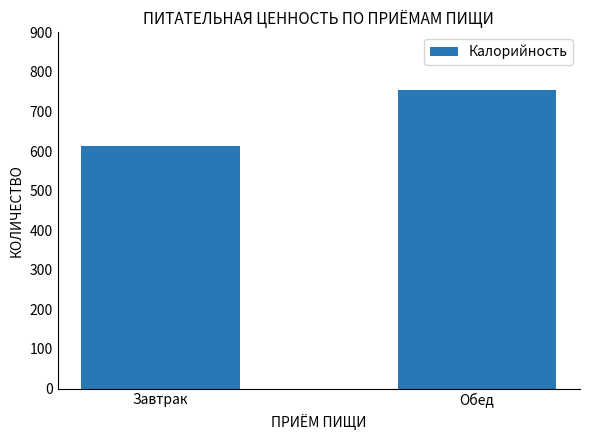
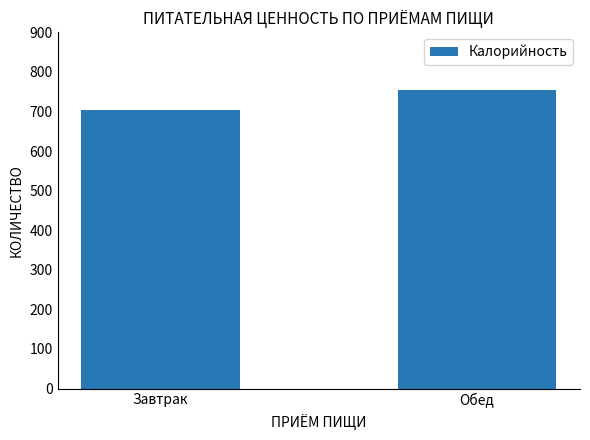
  {
-   "Завтрак": 610,
+   "Завтрак": 700,
    "Обед": 760
  }
